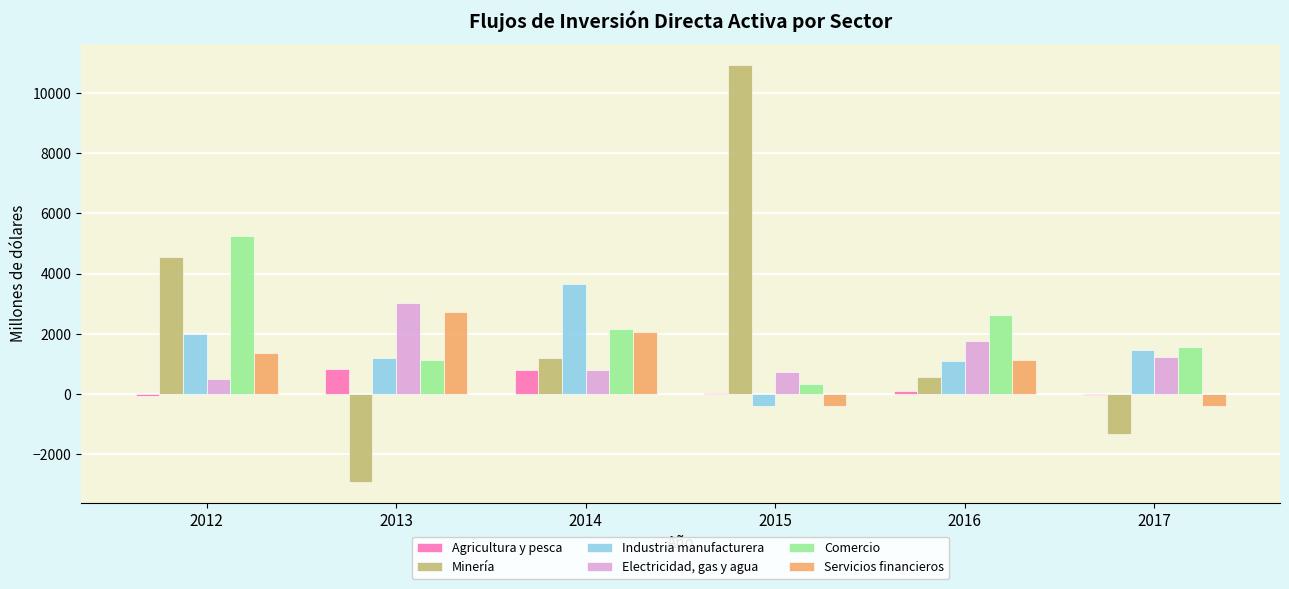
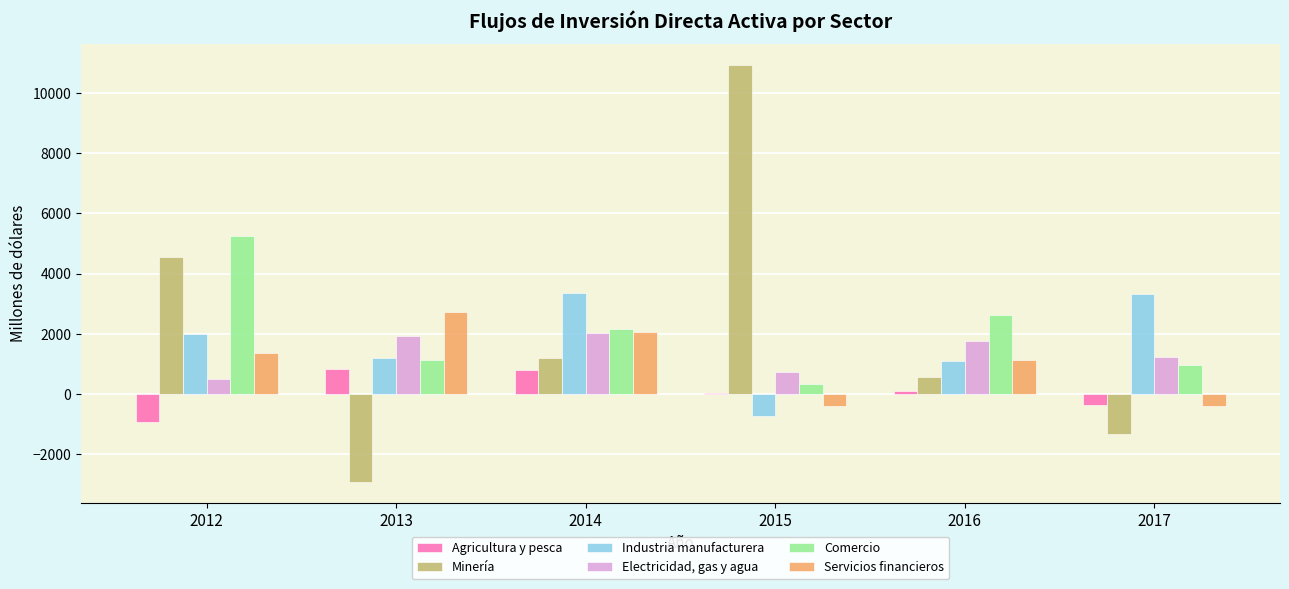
  {
    "Agricultura y pesca": {
-     "2012": -100,
+     "2012": -900,
      "2013": 800,
      "2014": 800,
-     "2017": 0
+     "2017": -400
    },
    "Industria manufacturera": {
      "2012": 2000,
      "2013": 1200,
-     "2014": 3600,
-     "2015": -400,
+     "2014": 3300,
+     "2015": -700,
      "2016": 1100,
-     "2017": 1500
+     "2017": 3300
    },
    "Electricidad, gas y agua": {
      "2012": 500,
-     "2013": 3000,
-     "2014": 800,
+     "2013": 1900,
+     "2014": 2000,
      "2015": 700,
      "2016": 1700,
      "2017": 1200
    },
    "Comercio": {
      "2012": 5200,
      "2013": 1100,
      "2014": 2200,
      "2015": 300,
      "2016": 2600,
-     "2017": 1500
+     "2017": 1000
    }
  }
